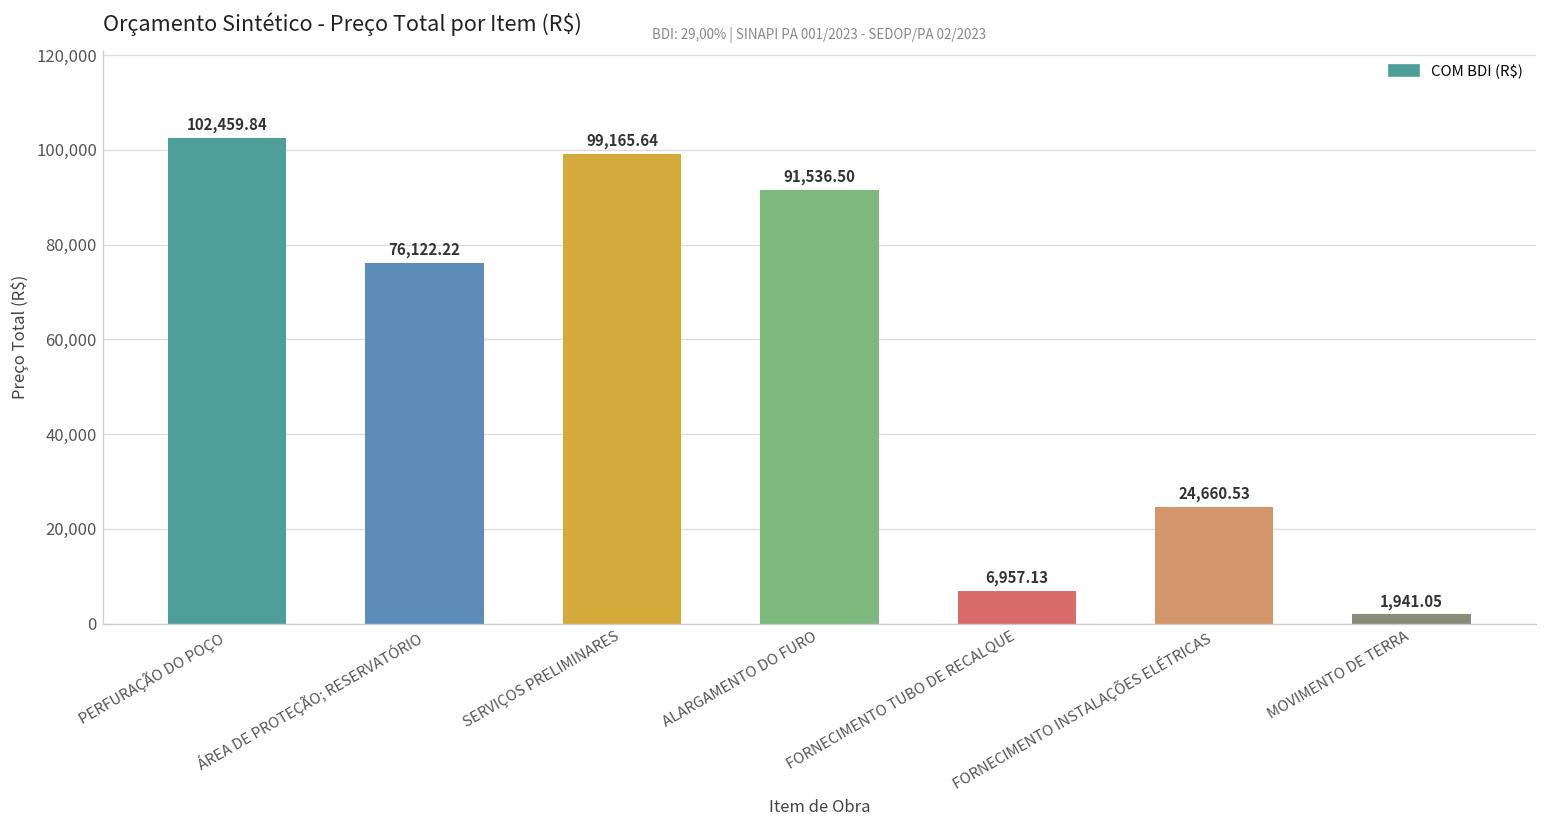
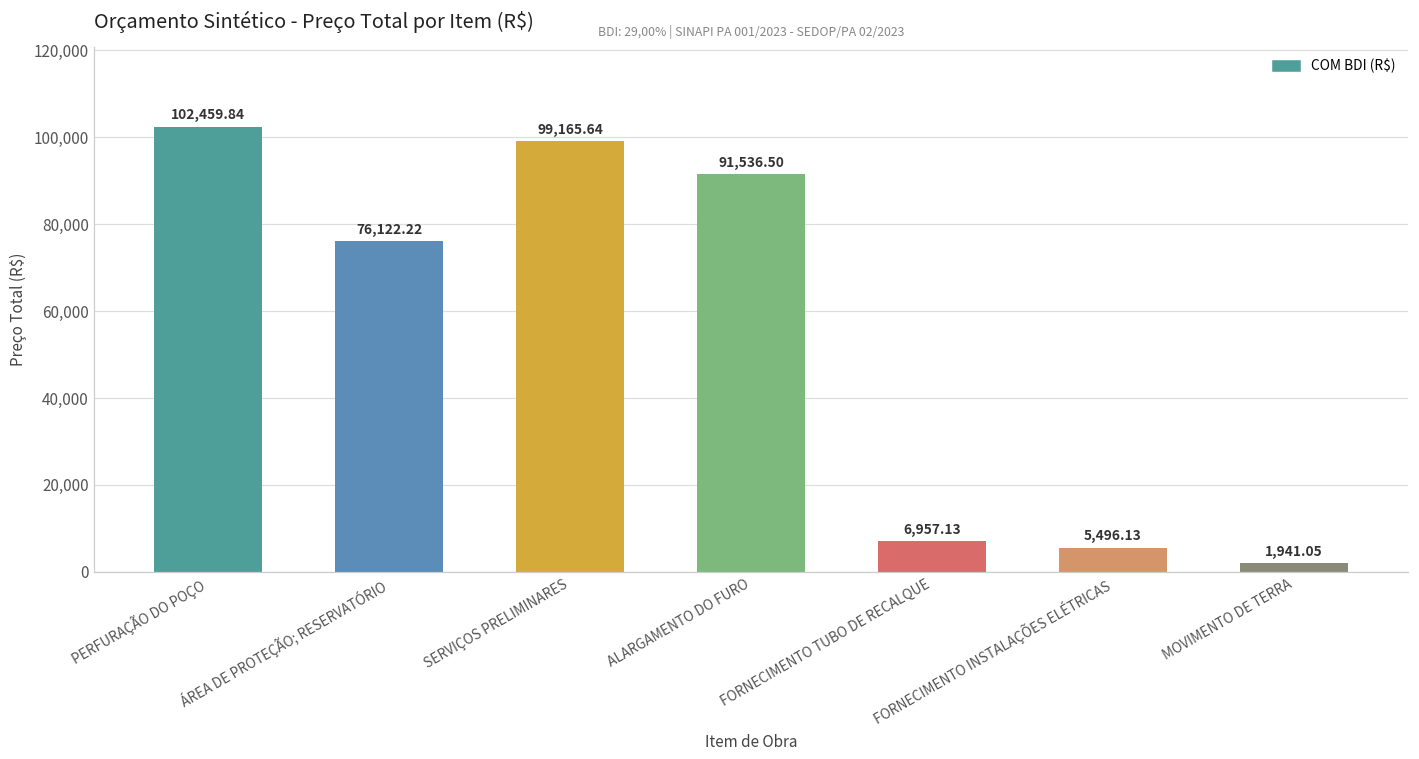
  {
    "PERFURAÇÃO DO POÇO": "102,459.84",
    "ÁREA DE PROTEÇÃO; RESERVATÓRIO": "76,122.22",
    "SERVIÇOS PRELIMINARES": "99,165.64",
    "ALARGAMENTO DO FURO": "91,536.50",
    "FORNECIMENTO TUBO DE RECALQUE": "6,957.13",
-   "FORNECIMENTO INSTALAÇÕES ELÉTRICAS": "24,660.53",
+   "FORNECIMENTO INSTALAÇÕES ELÉTRICAS": "5,496.13",
    "MOVIMENTO DE TERRA": "1,941.05"
  }
